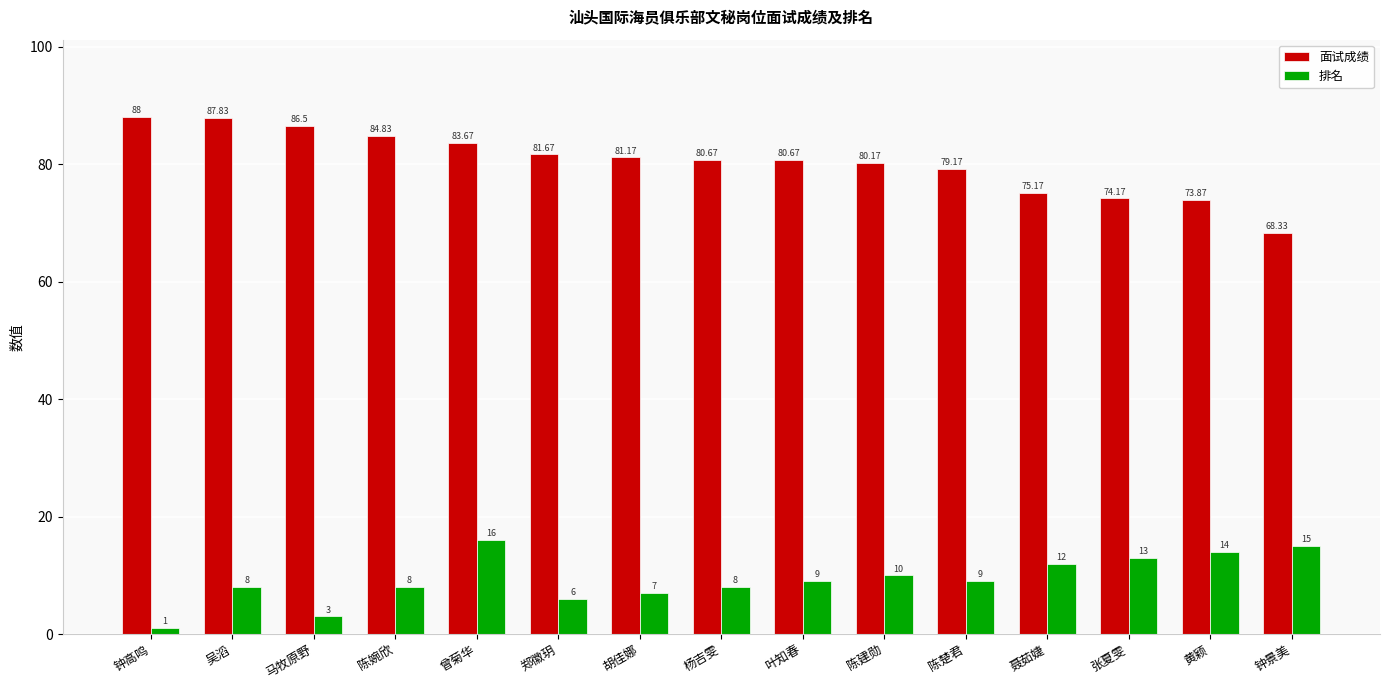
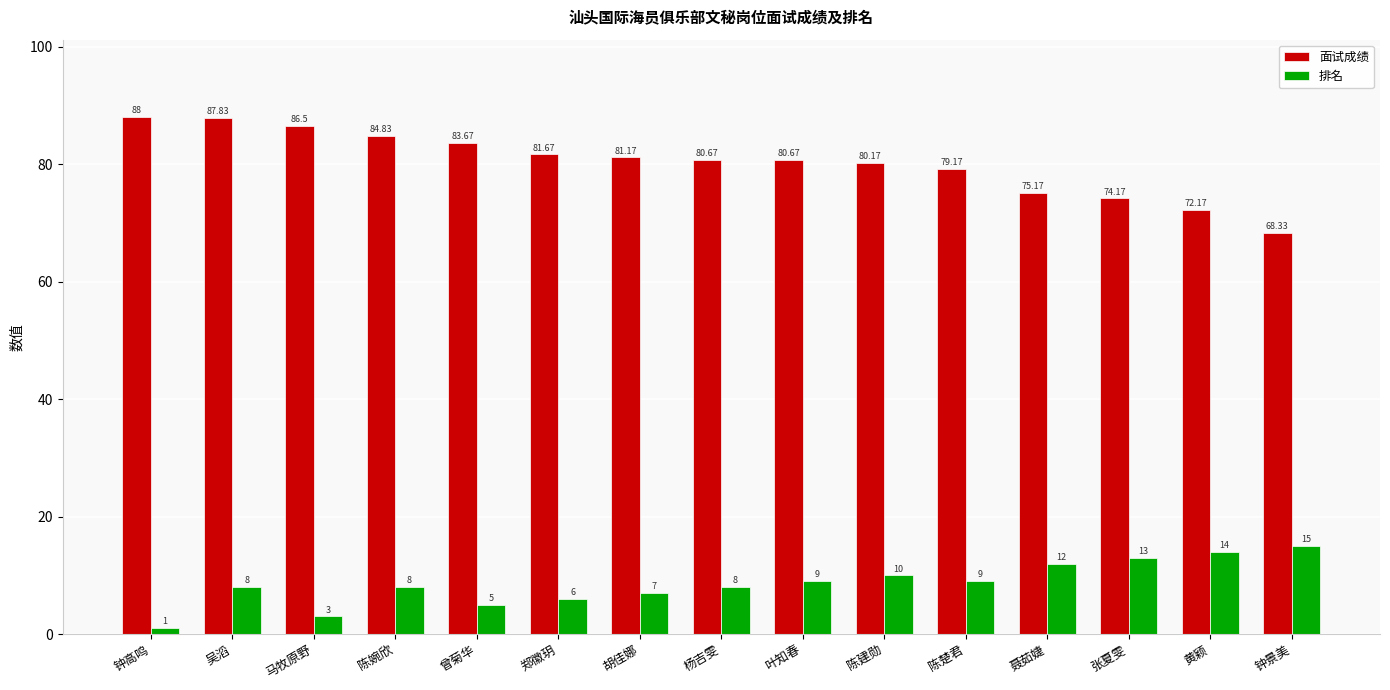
  {
    "面试成绩": {
      "钟高鸣": 88,
      "吴滔": 87.83,
      "马牧原野": 86.5,
      "陈婉欣": 84.83,
      "曾菊华": 83.67,
      "郑徽玥": 81.67,
      "胡佳娜": 81.17,
      "杨吉雯": 80.67,
      "叶知春": 80.67,
      "陈建勋": 80.17,
      "陈楚君": 79.17,
      "聂茹婕": 75.17,
      "张夏雯": 74.17,
-     "黄颖": 73.87,
+     "黄颖": 72.17,
      "钟景美": 68.33
    },
    "排名": {
      "钟高鸣": 1,
      "吴滔": 8,
      "马牧原野": 3,
      "陈婉欣": 8,
-     "曾菊华": 16,
+     "曾菊华": 5,
      "郑徽玥": 6,
      "胡佳娜": 7,
      "杨吉雯": 8,
      "叶知春": 9,
      "陈建勋": 10,
      "陈楚君": 9,
      "聂茹婕": 12,
      "张夏雯": 13,
      "黄颖": 14,
      "钟景美": 15
    }
  }
